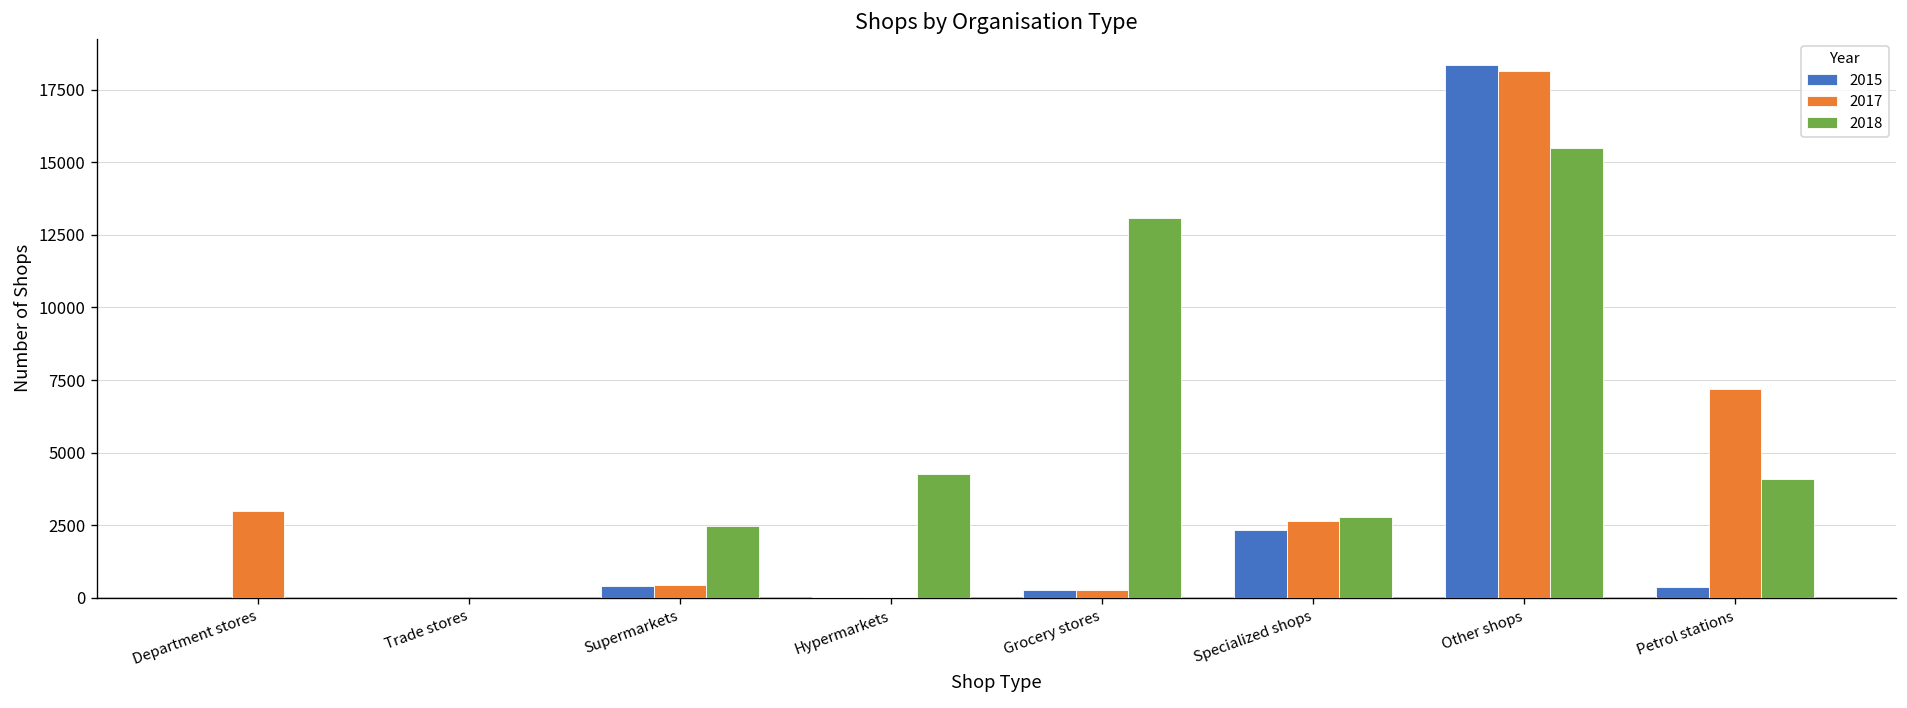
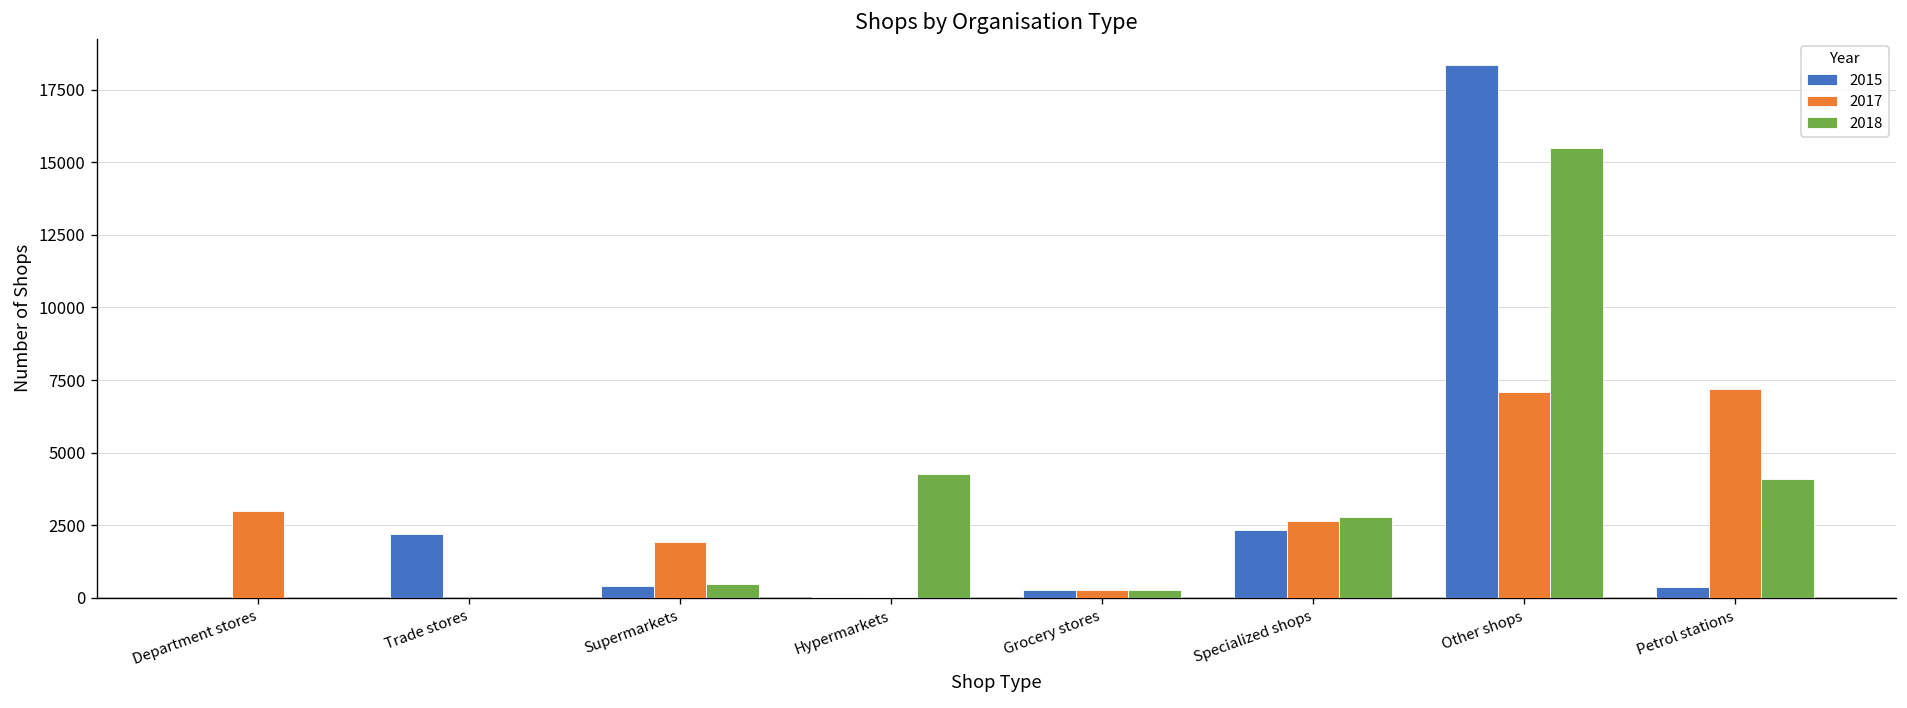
  {
    "2015": {
-     "Trade stores": 0,
+     "Trade stores": 2200,
      "Supermarkets": 400,
      "Grocery stores": 300,
      "Specialized shops": 2300,
      "Other shops": 18300,
      "Petrol stations": 400
    },
    "2017": {
      "Department stores": 3000,
-     "Supermarkets": 400,
+     "Supermarkets": 1900,
      "Grocery stores": 300,
      "Specialized shops": 2600,
-     "Other shops": 18200,
+     "Other shops": 7100,
      "Petrol stations": 7200
    },
    "2018": {
-     "Supermarkets": 2500,
+     "Supermarkets": 500,
      "Hypermarkets": 4300,
-     "Grocery stores": 13100,
+     "Grocery stores": 300,
      "Specialized shops": 2800,
      "Other shops": 15500,
      "Petrol stations": 4100
    }
  }
